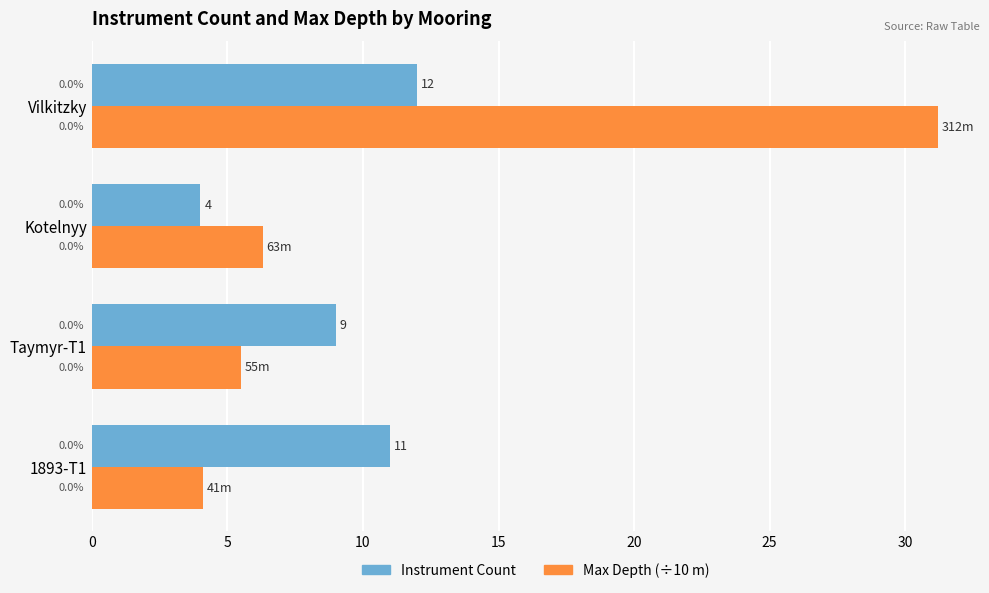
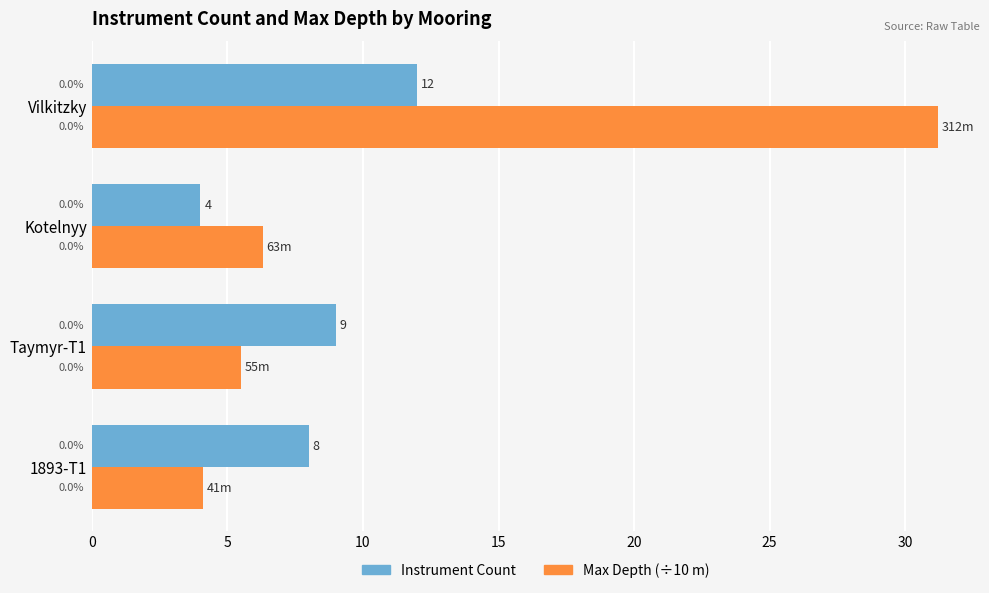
  {
    "Instrument Count": {
      "Vilkitzky": 12,
      "Kotelnyy": 4,
      "Taymyr-T1": 9,
-     "1893-T1": 11
+     "1893-T1": 8
    }
  }
